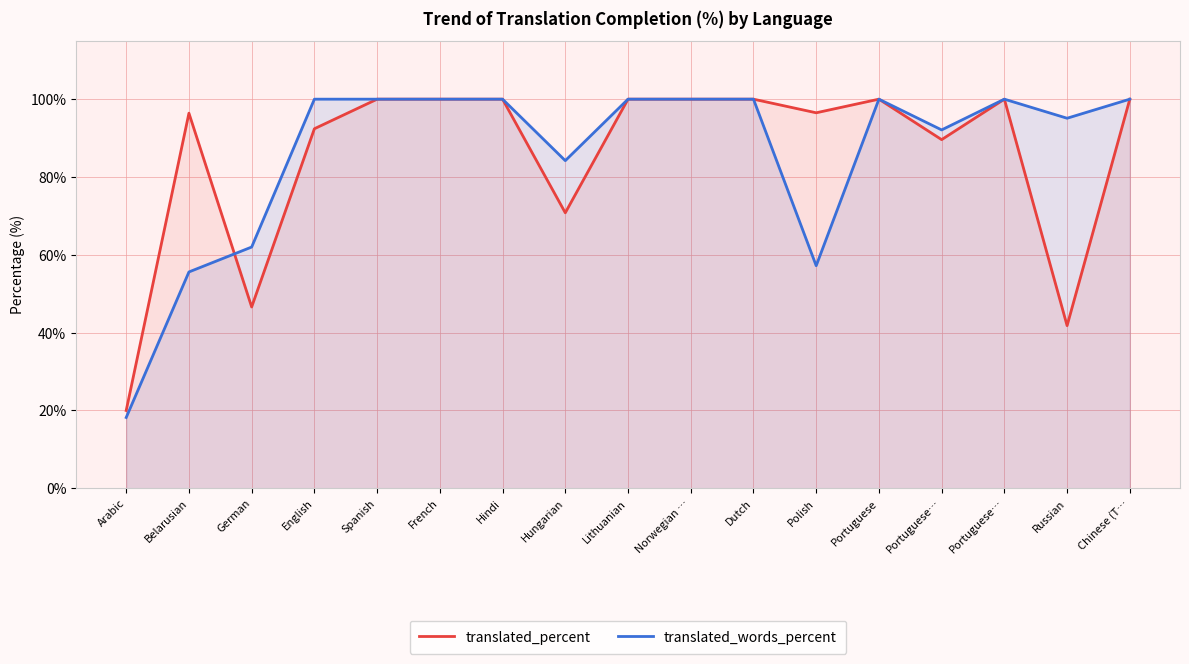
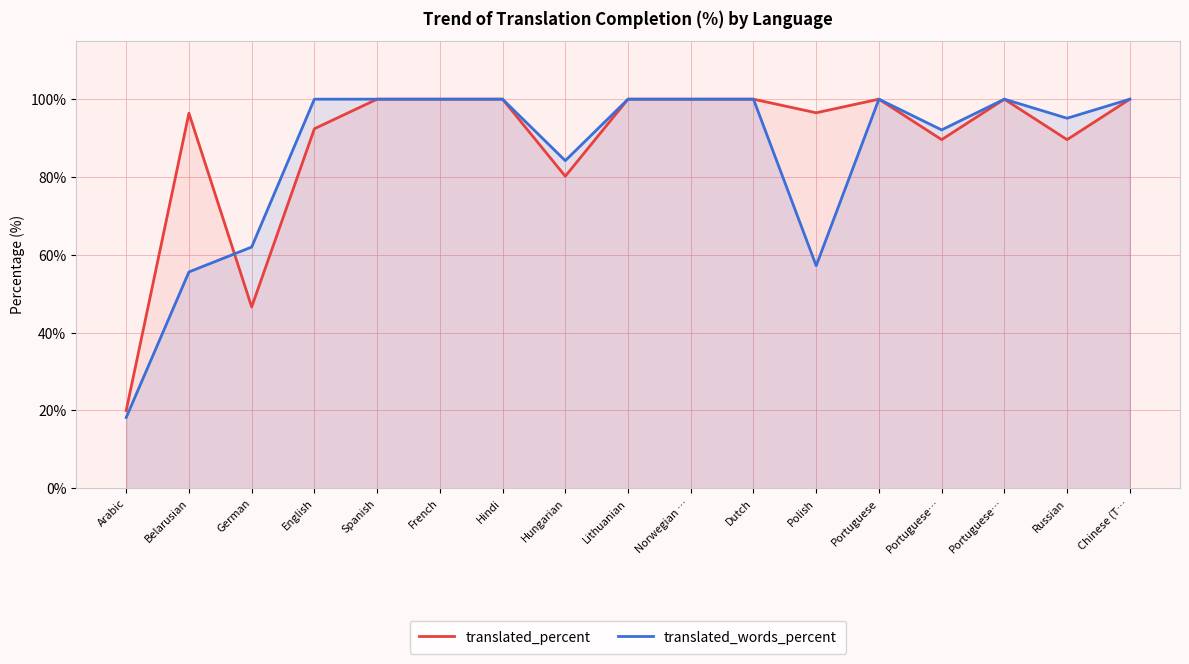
  {
    "translated_percent": {
      "Arabic": "20%",
      "Belarusian": "96%",
      "German": "47%",
      "English": "92%",
-     "Hungarian": "71%",
+     "Hungarian": "80%",
      "Polish": "97%",
-     "Russian": "42%"
+     "Russian": "90%"
    },
    "translated_words_percent": {
      "Arabic": "18%",
      "Belarusian": "56%",
      "German": "62%",
      "English": "100%",
      "Hungarian": "84%",
      "Polish": "57%",
      "Russian": "95%"
    }
  }
